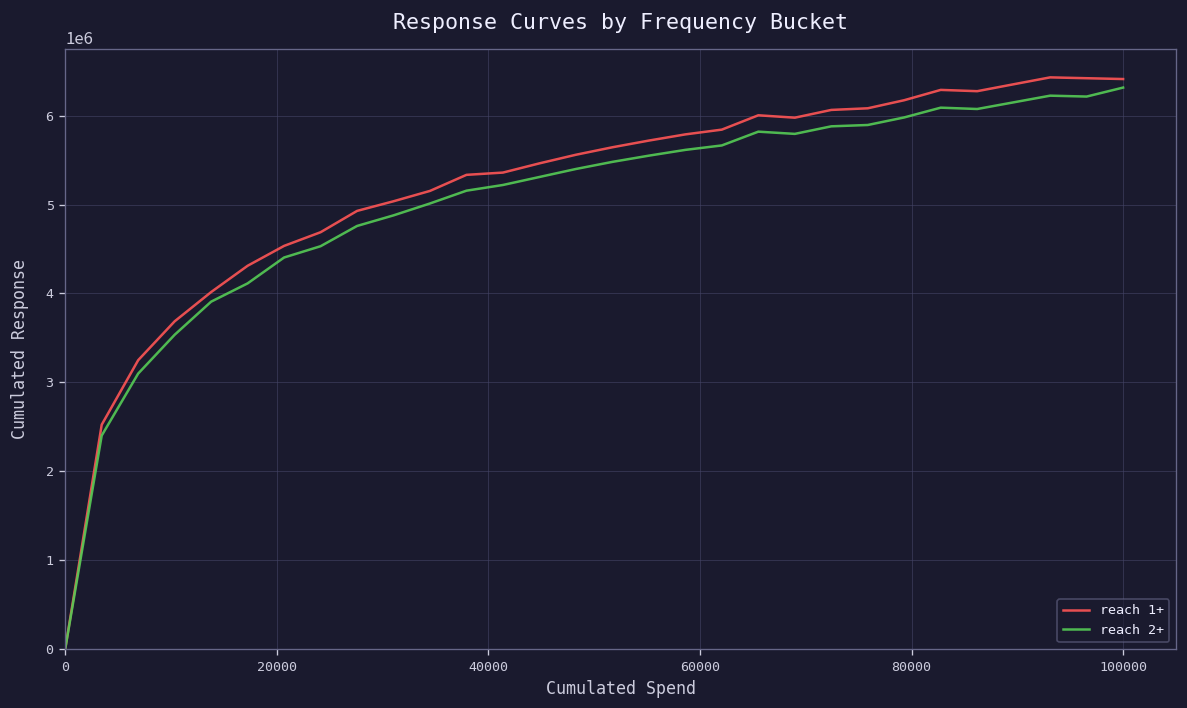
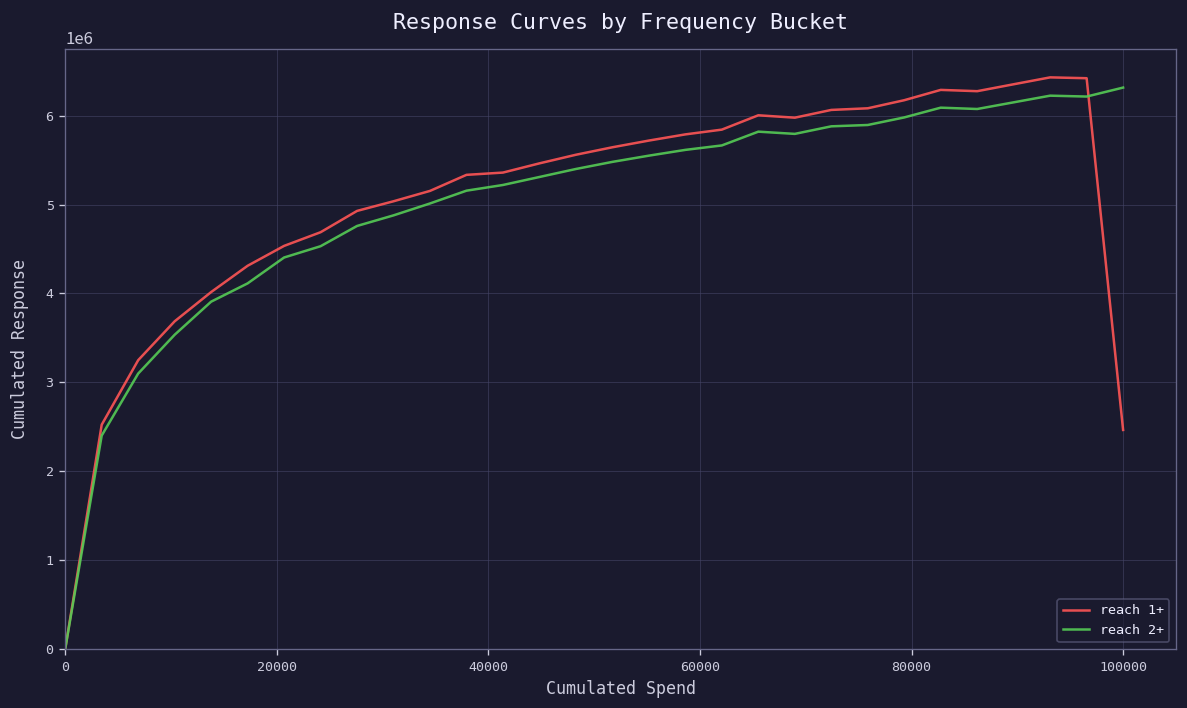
  {
    "reach 1+": {
-     "100000": 6400000
+     "100000": 2500000
    },
    "reach 2+": {
      "100000": 6300000
    }
  }
